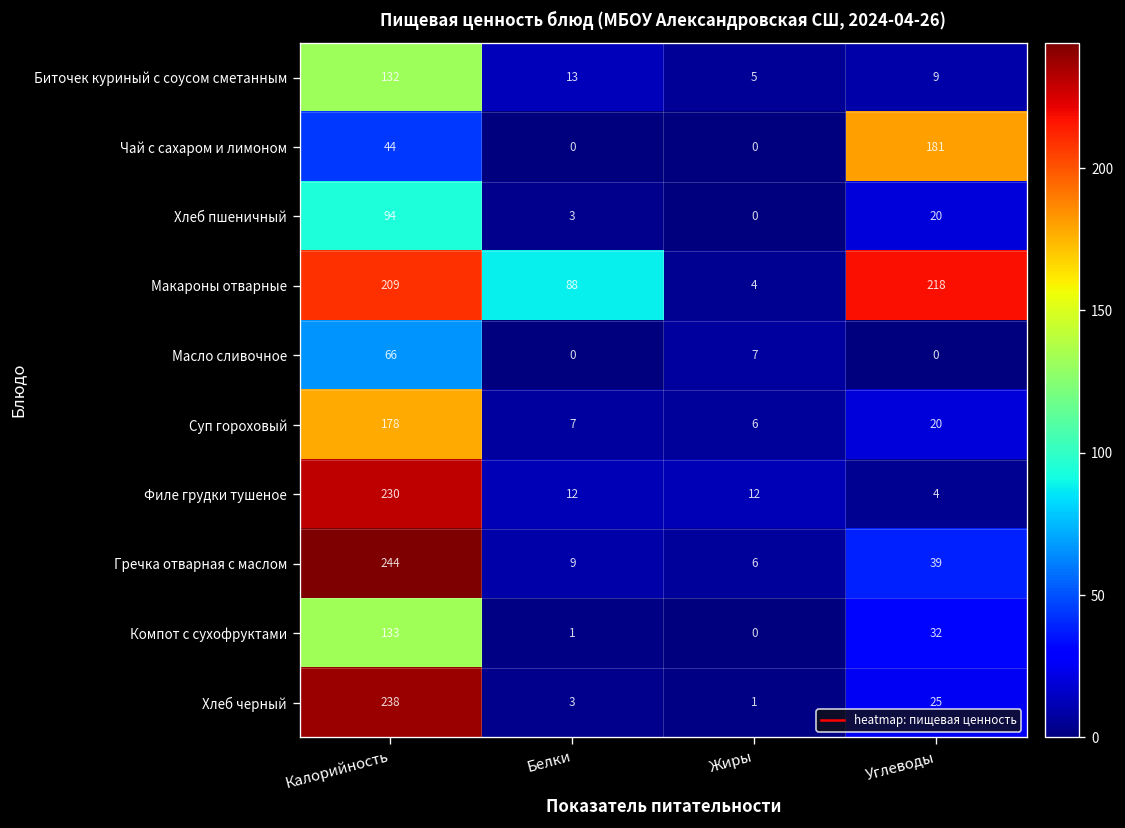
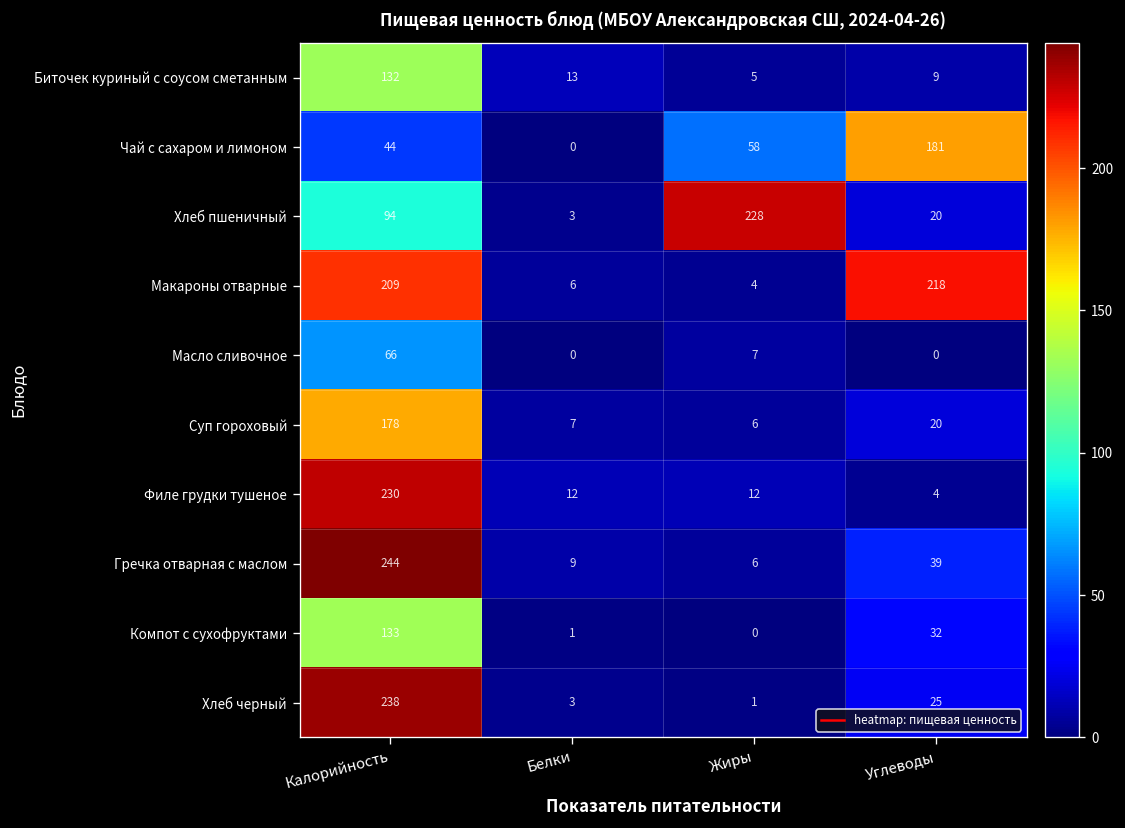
  {
    "Биточек куриный с соусом сметанным": {
      "Калорийность": 132,
      "Белки": 13,
      "Жиры": 5,
      "Углеводы": 9
    },
    "Чай с сахаром и лимоном": {
      "Калорийность": 44,
      "Белки": 0,
-     "Жиры": 0,
+     "Жиры": 58,
      "Углеводы": 181
    },
    "Хлеб пшеничный": {
      "Калорийность": 94,
      "Белки": 3,
-     "Жиры": 0,
+     "Жиры": 228,
      "Углеводы": 20
    },
    "Макароны отварные": {
      "Калорийность": 209,
-     "Белки": 88,
+     "Белки": 6,
      "Жиры": 4,
      "Углеводы": 218
    },
    "Масло сливочное": {
      "Калорийность": 66,
      "Белки": 0,
      "Жиры": 7,
      "Углеводы": 0
    },
    "Суп гороховый": {
      "Калорийность": 178,
      "Белки": 7,
      "Жиры": 6,
      "Углеводы": 20
    },
    "Филе грудки тушеное": {
      "Калорийность": 230,
      "Белки": 12,
      "Жиры": 12,
      "Углеводы": 4
    },
    "Гречка отварная с маслом": {
      "Калорийность": 244,
      "Белки": 9,
      "Жиры": 6,
      "Углеводы": 39
    },
    "Компот с сухофруктами": {
      "Калорийность": 133,
      "Белки": 1,
      "Жиры": 0,
      "Углеводы": 32
    },
    "Хлеб черный": {
      "Калорийность": 238,
      "Белки": 3,
      "Жиры": 1,
      "Углеводы": 25
    }
  }
